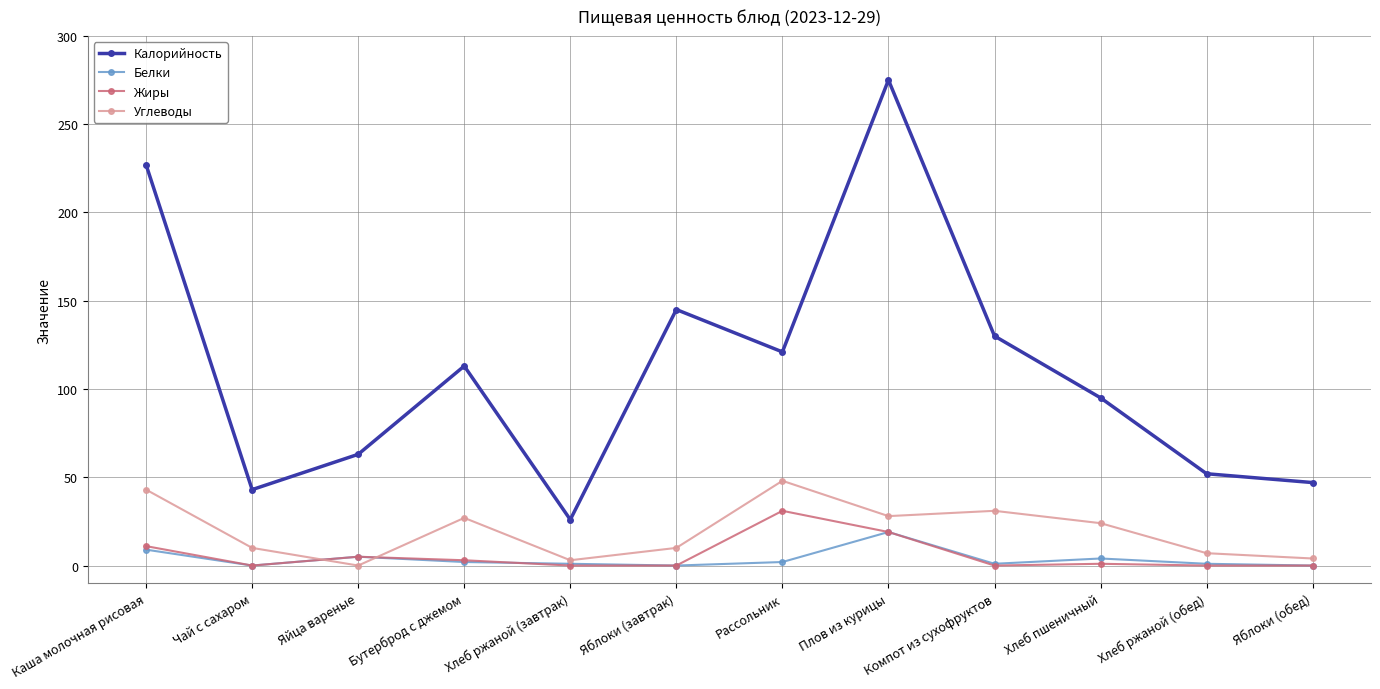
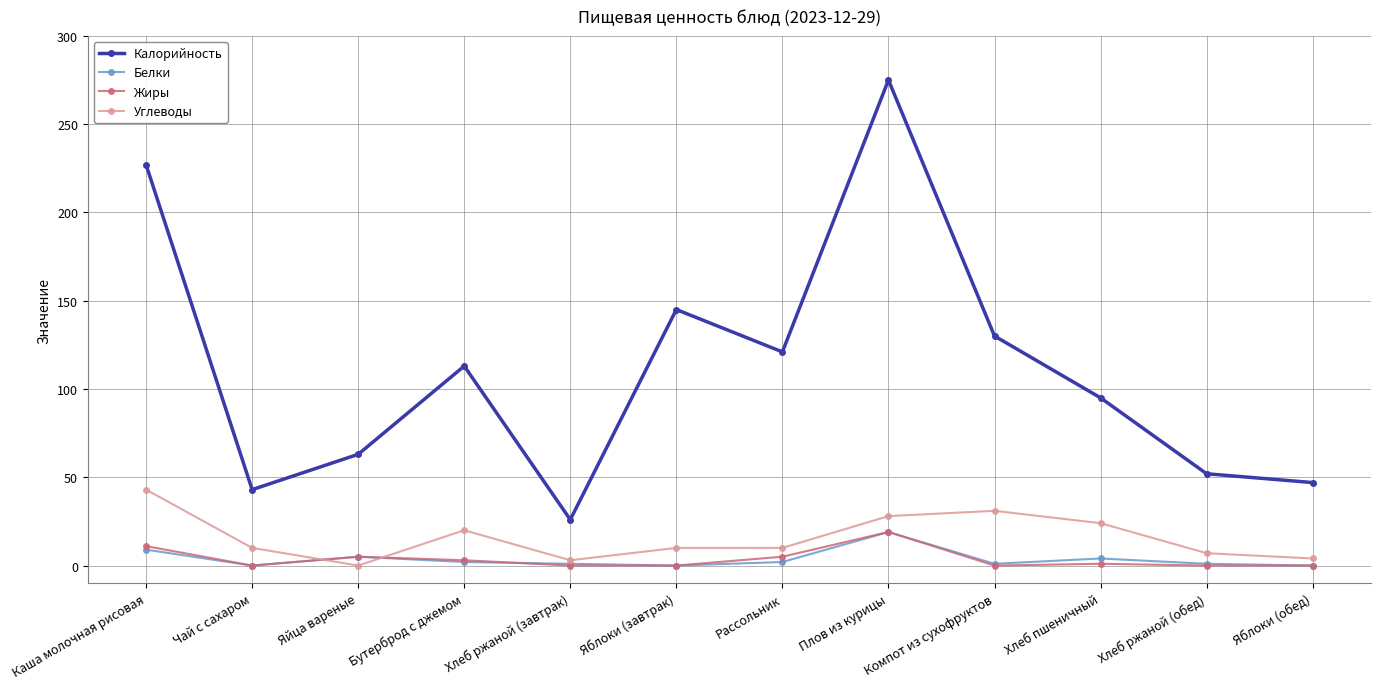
  {
    "Калорийность": {
      "Каша молочная рисовая": 227,
      "Чай с сахаром": 43,
      "Яйца вареные": 63,
      "Бутерброд с джемом": 113,
      "Хлеб ржаной (завтрак)": 26,
      "Яблоки (завтрак)": 145,
      "Рассольник": 121,
      "Плов из курицы": 275,
      "Компот из сухофруктов": 130,
      "Хлеб пшеничный": 95,
      "Хлеб ржаной (обед)": 52,
      "Яблоки (обед)": 47
    },
    "Белки": {
      "Каша молочная рисовая": 9,
      "Рассольник": 2,
      "Хлеб пшеничный": 4
    },
    "Жиры": {
      "Каша молочная рисовая": 11,
-     "Рассольник": 31,
+     "Рассольник": 5,
      "Хлеб пшеничный": 1
    },
    "Углеводы": {
      "Каша молочная рисовая": 43,
      "Чай с сахаром": 10,
      "Яйца вареные": 0,
-     "Бутерброд с джемом": 27,
+     "Бутерброд с джемом": 20,
      "Хлеб ржаной (завтрак)": 3,
      "Яблоки (завтрак)": 10,
-     "Рассольник": 48,
+     "Рассольник": 10,
      "Плов из курицы": 28,
      "Компот из сухофруктов": 31,
      "Хлеб пшеничный": 24,
      "Хлеб ржаной (обед)": 7,
      "Яблоки (обед)": 4
    }
  }
